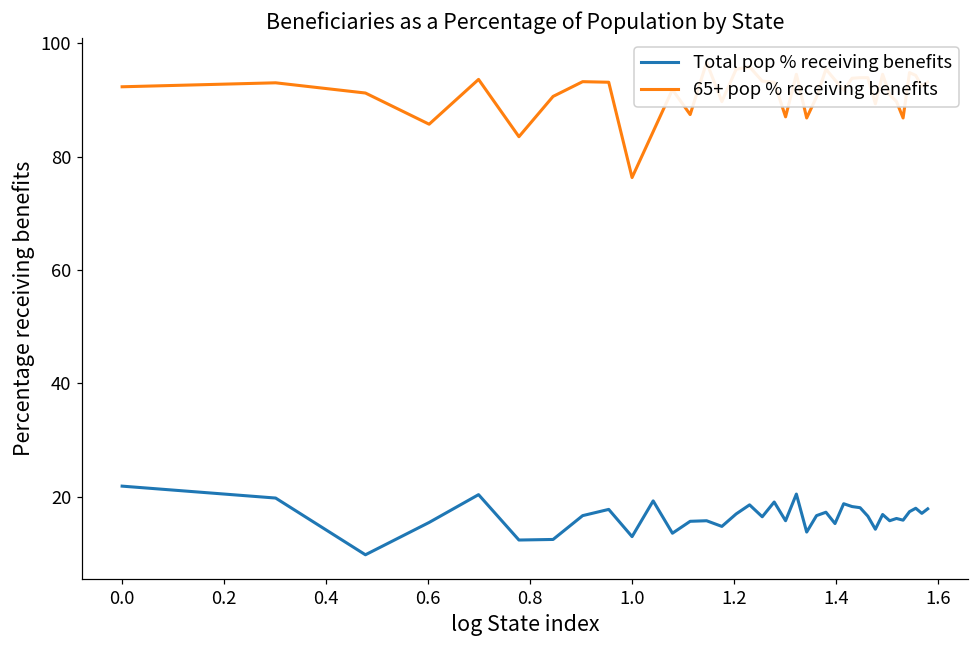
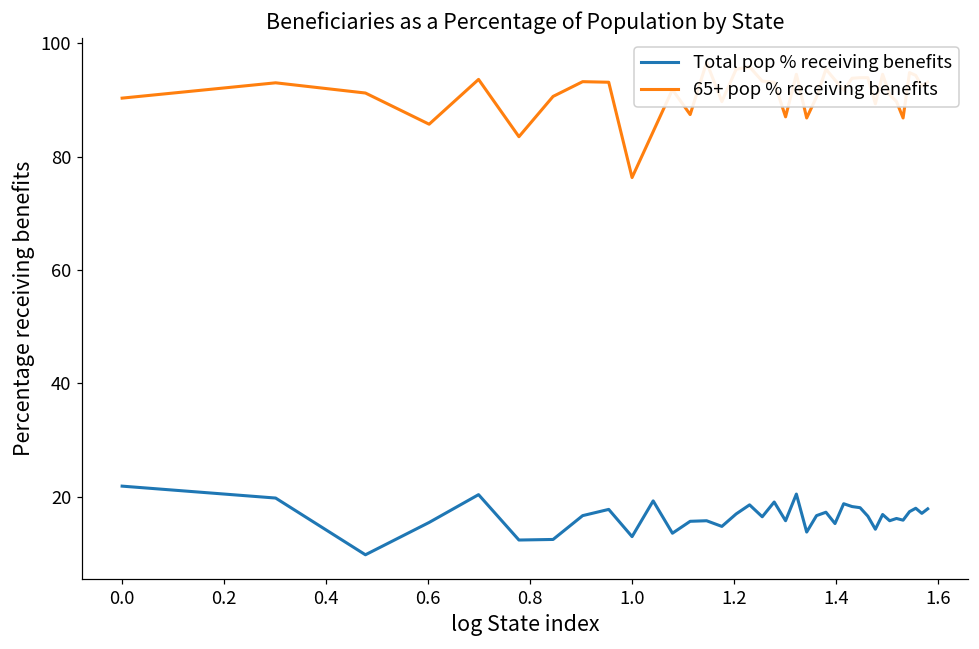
  {
    "Total pop % receiving benefits": {
      "0.0": 22,
      "1.0": 13
    },
    "65+ pop % receiving benefits": {
-     "0.0": 92,
+     "0.0": 90,
      "1.0": 76
    }
  }
